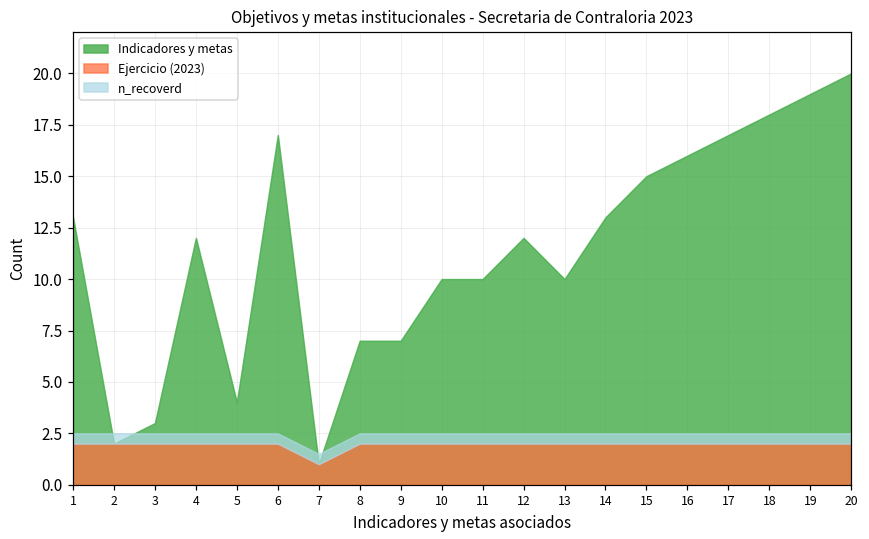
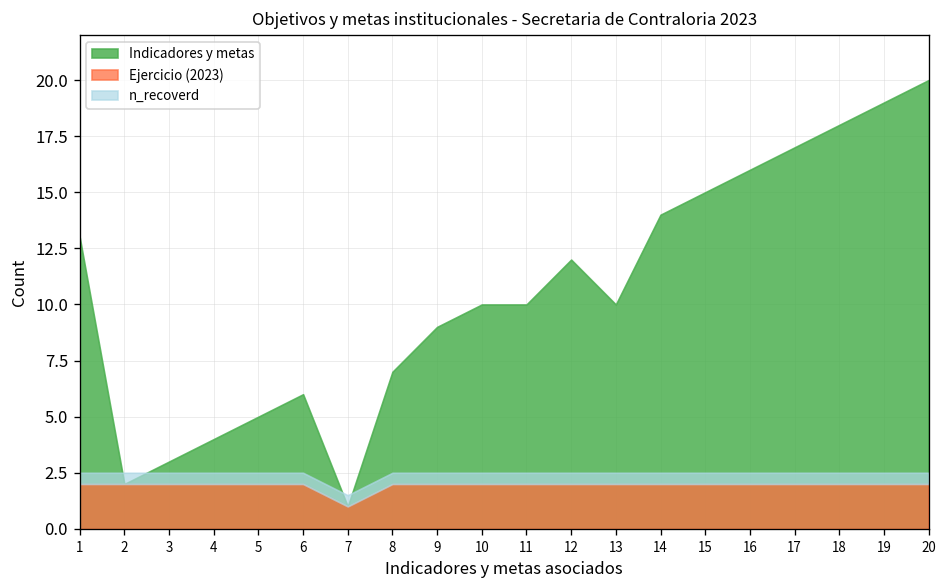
  {
    "Indicadores y metas": {
      "1": 13,
      "3": 3,
-     "4": 12,
-     "5": 4,
-     "6": 17,
+     "4": 4,
+     "5": 5,
+     "6": 6,
      "8": 7,
-     "9": 7,
+     "9": 9,
      "10": 10,
      "11": 10,
      "12": 12,
      "13": 10,
-     "14": 13,
+     "14": 14,
      "15": 15,
      "16": 16,
      "17": 17,
      "18": 18,
      "19": 19,
      "20": 20
    },
    "Ejercicio (2023)": {
      "1": 2,
      "3": 2,
      "4": 2,
      "5": 2,
      "6": 2,
      "8": 2,
      "9": 2,
      "10": 2,
      "11": 2,
      "12": 2,
      "13": 2,
      "14": 2,
      "15": 2,
      "16": 2,
      "17": 2,
      "18": 2,
      "19": 2,
      "20": 2
    },
    "n_recoverd": {
      "1": 0.5,
      "2": 0.5,
      "3": 0.5,
      "4": 0.5,
      "5": 0.5,
      "6": 0.5,
      "7": 0.5,
      "8": 0.5,
      "9": 0.5,
      "10": 0.5,
      "11": 0.5,
      "12": 0.5,
      "13": 0.5,
      "14": 0.5,
      "15": 0.5,
      "16": 0.5,
      "17": 0.5,
      "18": 0.5,
      "19": 0.5,
      "20": 0.5
    }
  }
